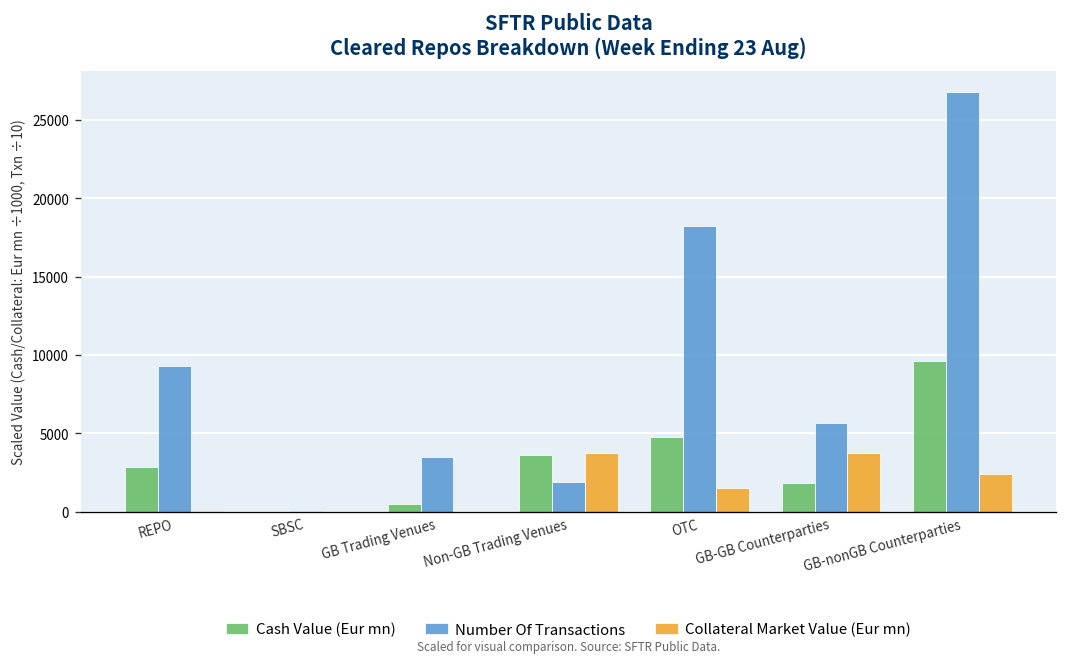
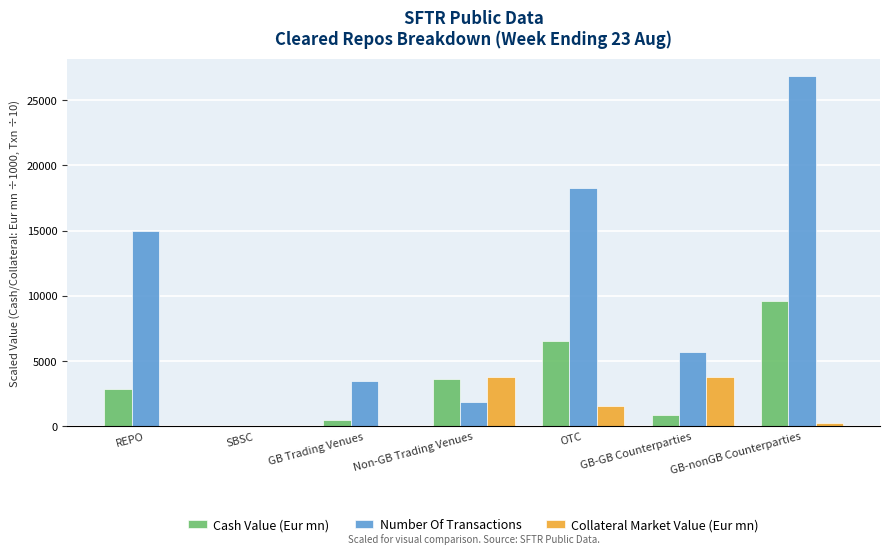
  {
    "Cash Value (Eur mn)": {
      "REPO": 2900,
      "GB Trading Venues": 500,
      "Non-GB Trading Venues": 3600,
-     "OTC": 4800,
-     "GB-GB Counterparties": 1800,
+     "OTC": 6500,
+     "GB-GB Counterparties": 800,
      "GB-nonGB Counterparties": 9600
    },
    "Number Of Transactions": {
-     "REPO": 9300,
+     "REPO": 15000,
      "GB Trading Venues": 3500,
      "Non-GB Trading Venues": 1900,
      "OTC": 18300,
      "GB-GB Counterparties": 5700,
      "GB-nonGB Counterparties": 26800
    },
    "Collateral Market Value (Eur mn)": {
      "SBSC": 0,
      "Non-GB Trading Venues": 3800,
      "OTC": 1500,
      "GB-GB Counterparties": 3800,
-     "GB-nonGB Counterparties": 2400
+     "GB-nonGB Counterparties": 300
    }
  }
